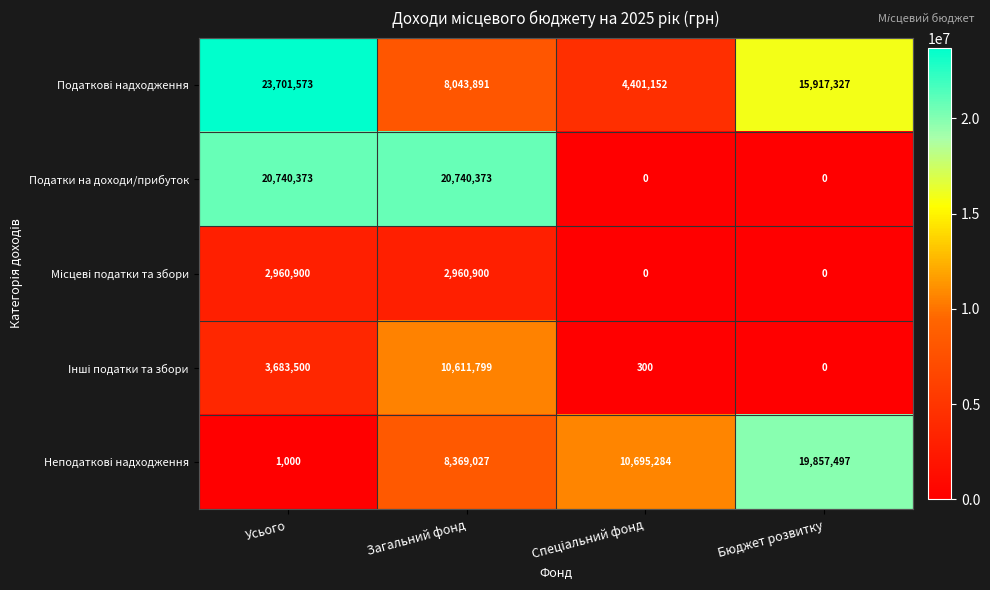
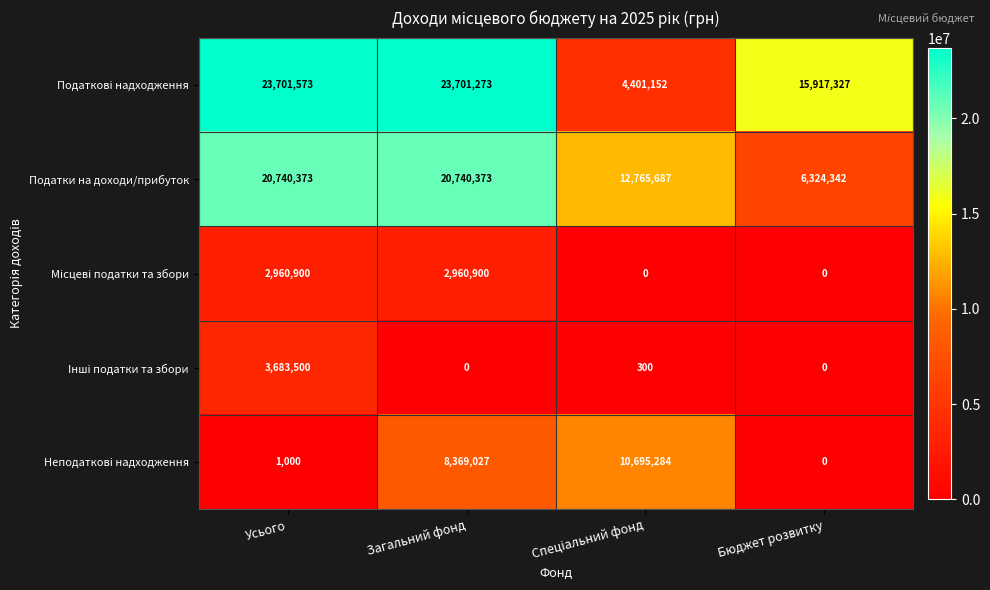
  {
    "Податкові надходження": {
      "Усього": "23,701,573",
-     "Загальний фонд": "8,043,891",
+     "Загальний фонд": "23,701,273",
      "Спеціальний фонд": "4,401,152",
      "Бюджет розвитку": "15,917,327"
    },
    "Податки на доходи/прибуток": {
      "Усього": "20,740,373",
      "Загальний фонд": "20,740,373",
-     "Спеціальний фонд": "0",
-     "Бюджет розвитку": "0"
+     "Спеціальний фонд": "12,765,687",
+     "Бюджет розвитку": "6,324,342"
    },
    "Місцеві податки та збори": {
      "Усього": "2,960,900",
      "Загальний фонд": "2,960,900",
      "Спеціальний фонд": "0",
      "Бюджет розвитку": "0"
    },
    "Інші податки та збори": {
      "Усього": "3,683,500",
-     "Загальний фонд": "10,611,799",
+     "Загальний фонд": "0",
      "Спеціальний фонд": "300",
      "Бюджет розвитку": "0"
    },
    "Неподаткові надходження": {
      "Усього": "1,000",
      "Загальний фонд": "8,369,027",
      "Спеціальний фонд": "10,695,284",
-     "Бюджет розвитку": "19,857,497"
+     "Бюджет розвитку": "0"
    }
  }
